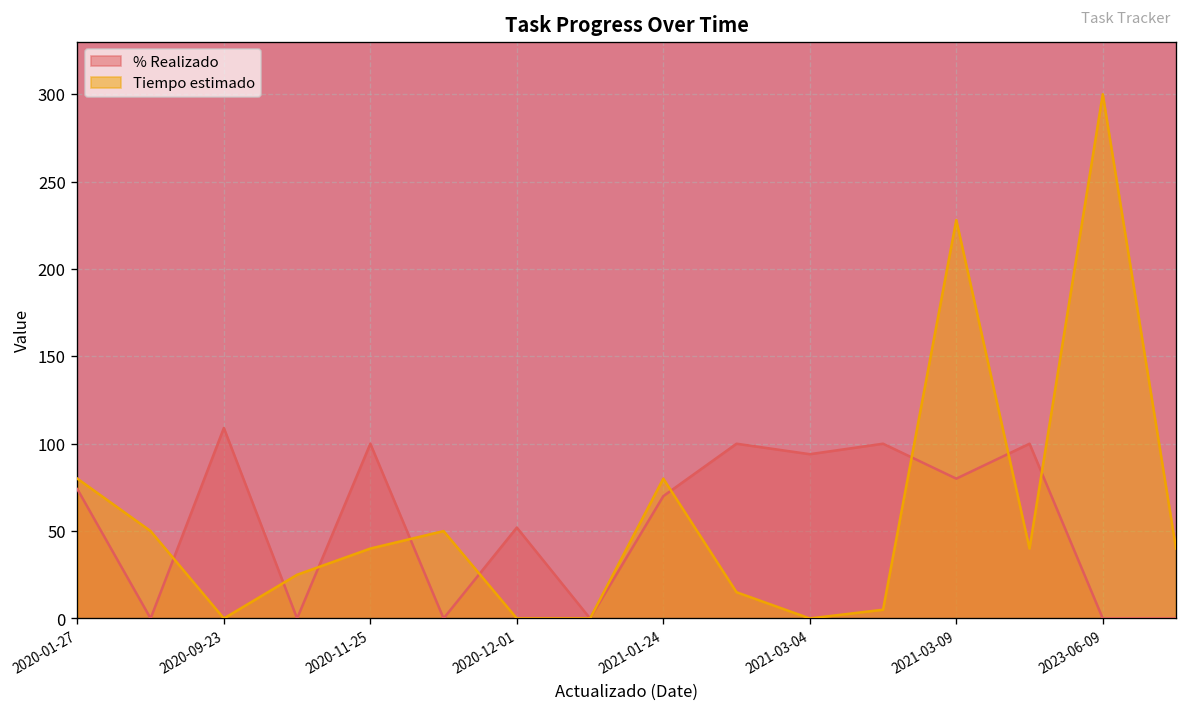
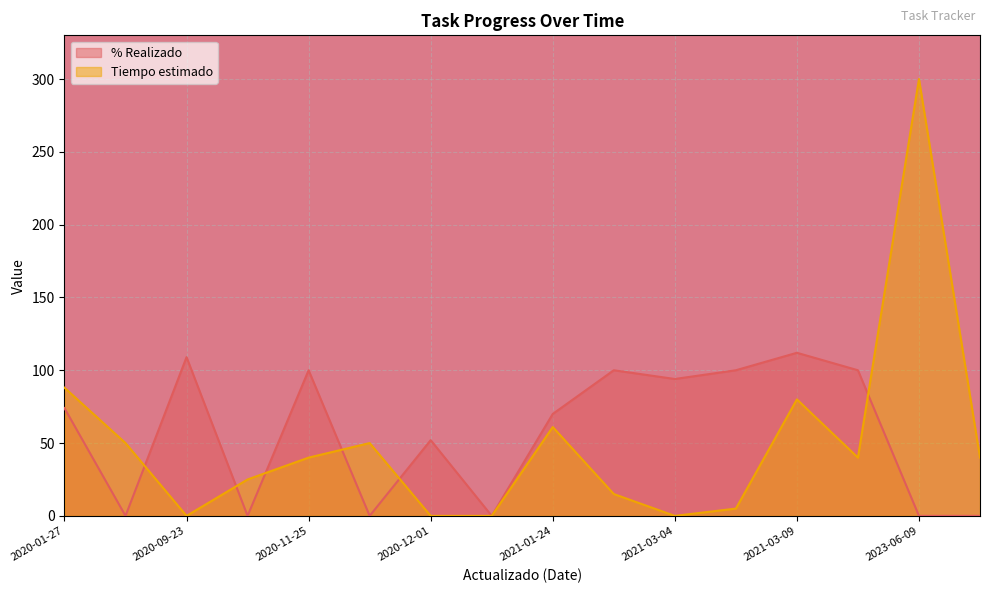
  {
    "% Realizado": {
      "2020-01-27": 74,
      "2020-09-23": 109,
      "2020-12-01": 52,
      "2021-01-24": 70,
      "2021-03-04": 94,
-     "2021-03-09": 80
+     "2021-03-09": 112
    },
    "Tiempo estimado": {
-     "2020-01-27": 80,
+     "2020-01-27": 88,
      "2020-09-23": 0,
      "2020-12-01": 0,
-     "2021-01-24": 80,
+     "2021-01-24": 61,
      "2021-03-04": 0,
-     "2021-03-09": 228
+     "2021-03-09": 80
    }
  }
